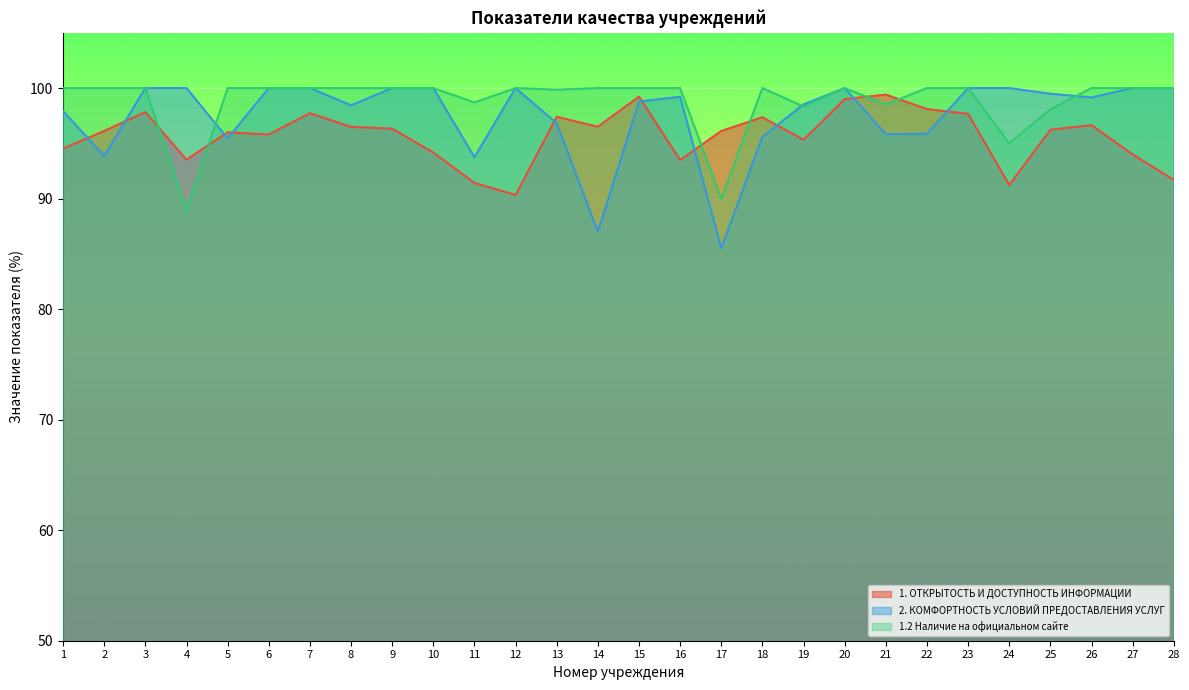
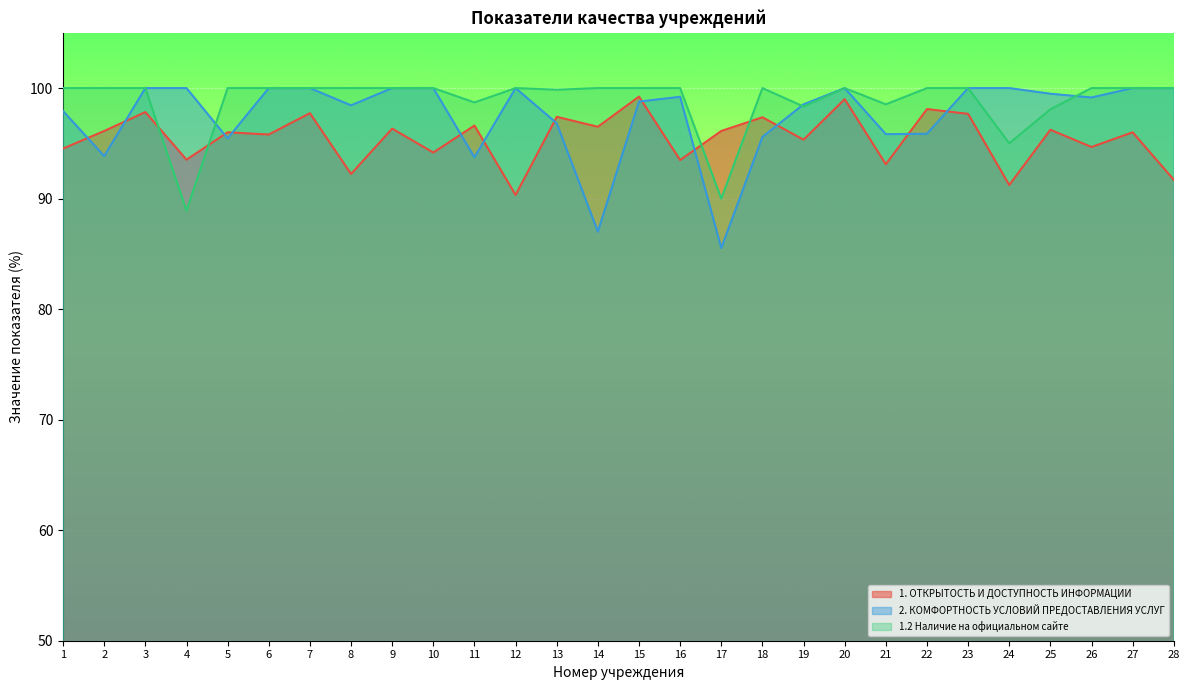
  {
    "1. ОТКРЫТОСТЬ И ДОСТУПНОСТЬ ИНФОРМАЦИИ": {
      "1": 94.5,
      "2": 96.1,
      "3": 97.8,
      "4": 93.5,
      "5": 96.0,
      "6": 95.8,
      "7": 97.7,
-     "8": 96.5,
+     "8": 92.2,
      "9": 96.3,
      "10": 94.2,
-     "11": 91.4,
+     "11": 96.6,
      "12": 90.3,
      "13": 97.4,
      "14": 96.5,
      "15": 99.2,
      "16": 93.5,
      "17": 96.1,
      "18": 97.4,
      "19": 95.3,
      "20": 99.0,
-     "21": 99.4,
+     "21": 93.1,
      "22": 98.1,
      "23": 97.7,
      "24": 91.2,
      "25": 96.2,
-     "26": 96.6,
-     "27": 94,
+     "26": 94.7,
+     "27": 96,
      "28": 91.7
    },
    "2. КОМФОРТНОСТЬ УСЛОВИЙ ПРЕДОСТАВЛЕНИЯ УСЛУГ": {
      "1": 97.9,
      "2": 93.9,
      "4": 100.0,
      "5": 95.5,
      "8": 98.4,
      "11": 93.7,
      "13": 96.8,
      "14": 87.0,
      "15": 98.8,
      "16": 99.2,
      "17": 85.5,
      "18": 95.6,
      "21": 95.8,
      "22": 95.9,
      "24": 100.0,
      "25": 99.5,
      "26": 99.2
    },
    "1.2 Наличие на официальном сайте": {
      "1": 100.0,
      "2": 100.0,
      "4": 88.9,
      "5": 100.0,
      "8": 100.0,
      "11": 98.7,
      "13": 99.9,
      "14": 100.0,
      "15": 100.0,
      "16": 100.0,
      "17": 90.0,
      "18": 100.0,
      "21": 98.5,
      "22": 100.0,
      "24": 95.0,
      "25": 98.1,
      "26": 100.0
    }
  }
